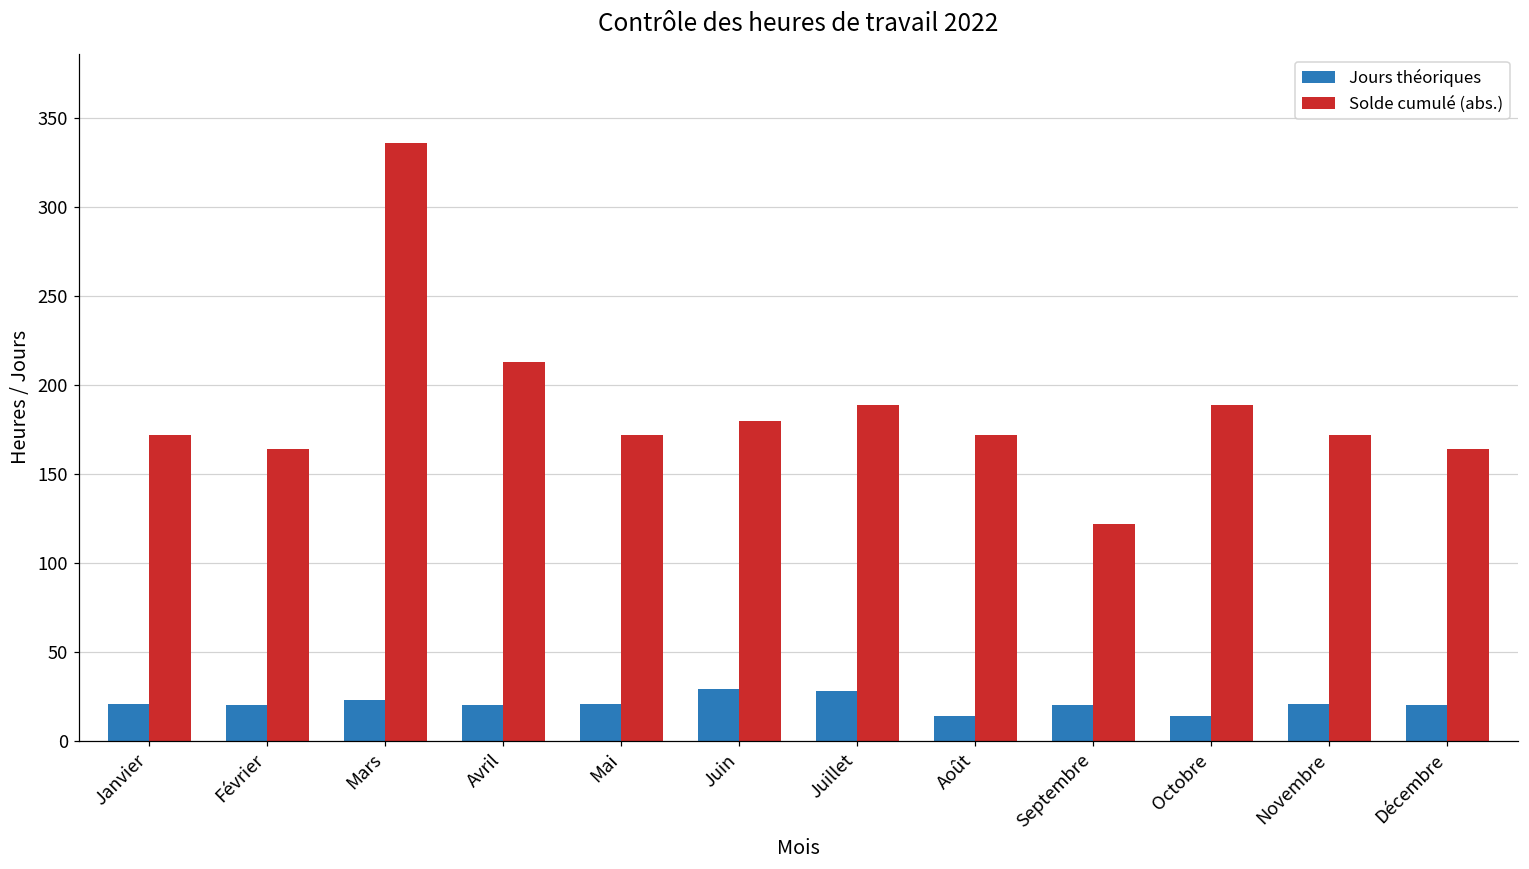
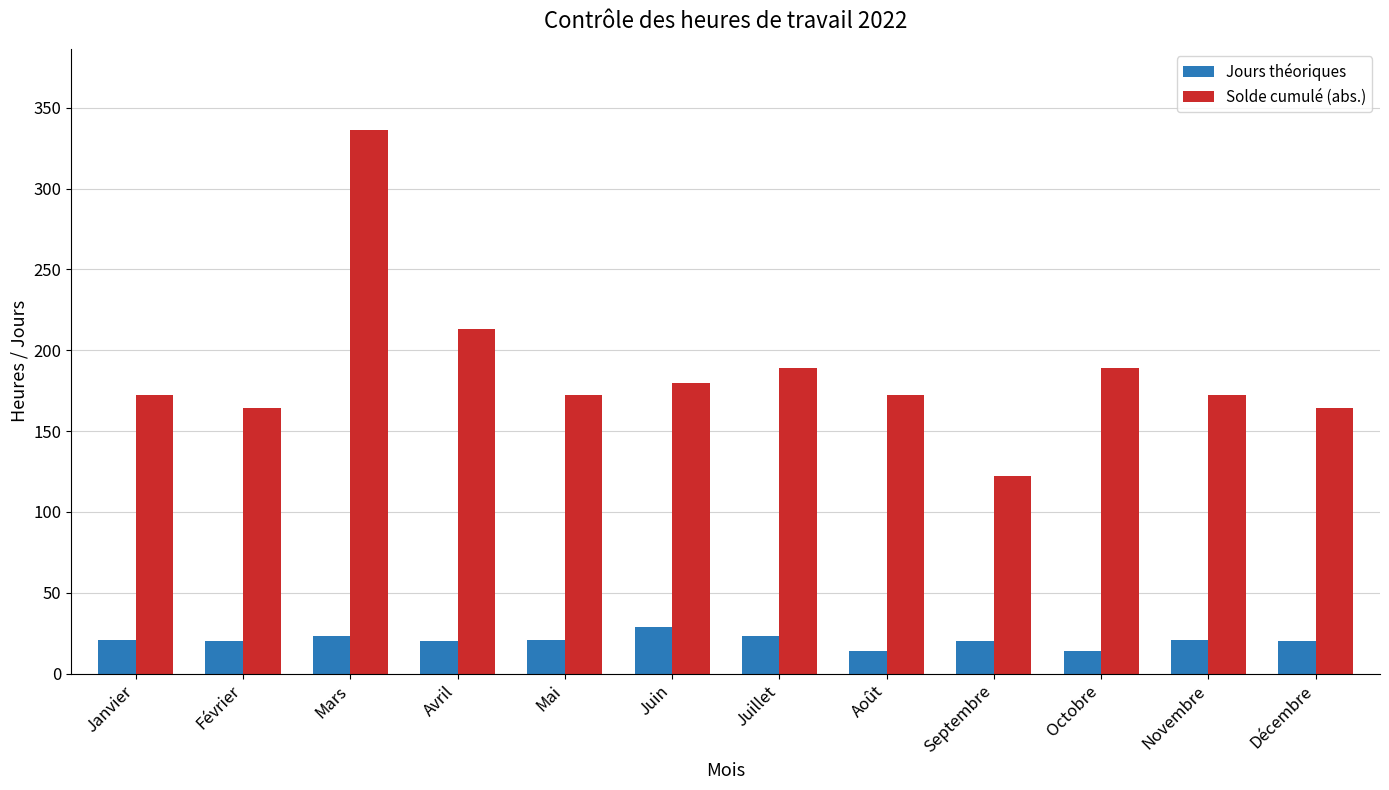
  {
    "Jours théoriques": {
      "Janvier": 21,
      "Février": 20,
      "Mars": 23,
      "Avril": 20,
      "Mai": 21,
      "Juin": 29,
-     "Juillet": 28,
+     "Juillet": 23,
      "Août": 14,
      "Septembre": 20,
      "Octobre": 14,
      "Novembre": 21,
      "Décembre": 20
    },
    "Solde cumulé (abs.)": {
      "Janvier": 172,
      "Février": 164,
      "Mars": 336,
      "Avril": 213,
      "Mai": 172,
      "Juin": 180,
      "Juillet": 189,
      "Août": 172,
      "Septembre": 122,
      "Octobre": 189,
      "Novembre": 172,
      "Décembre": 164
    }
  }
